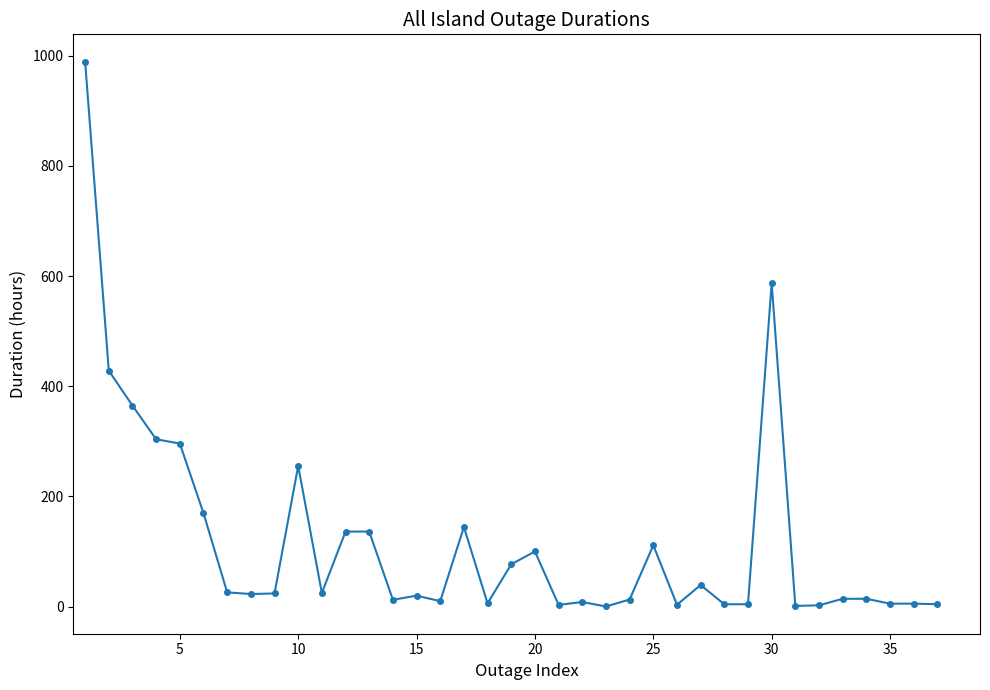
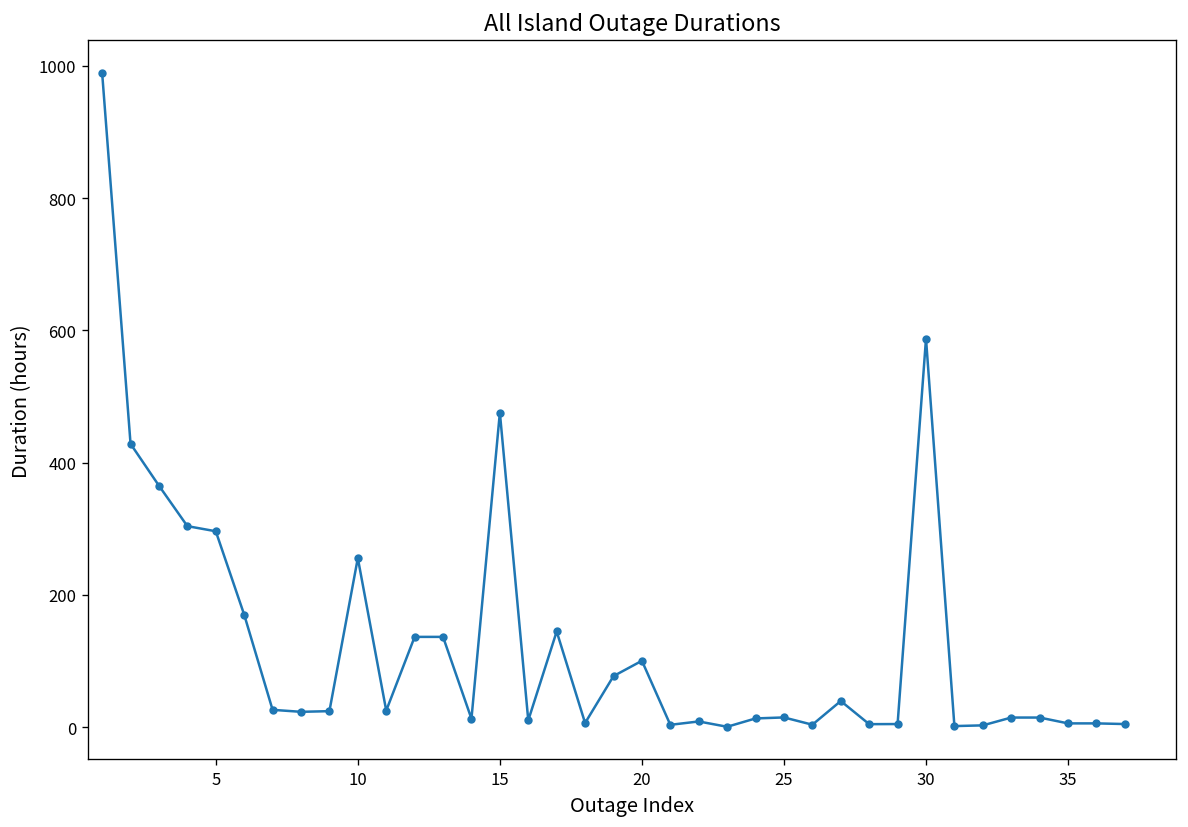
  {
    "5": 300,
    "10": 260,
-   "15": 20,
+   "15": 480,
    "20": 100,
-   "25": 110,
+   "25": 10,
    "30": 590,
    "35": 10
  }
